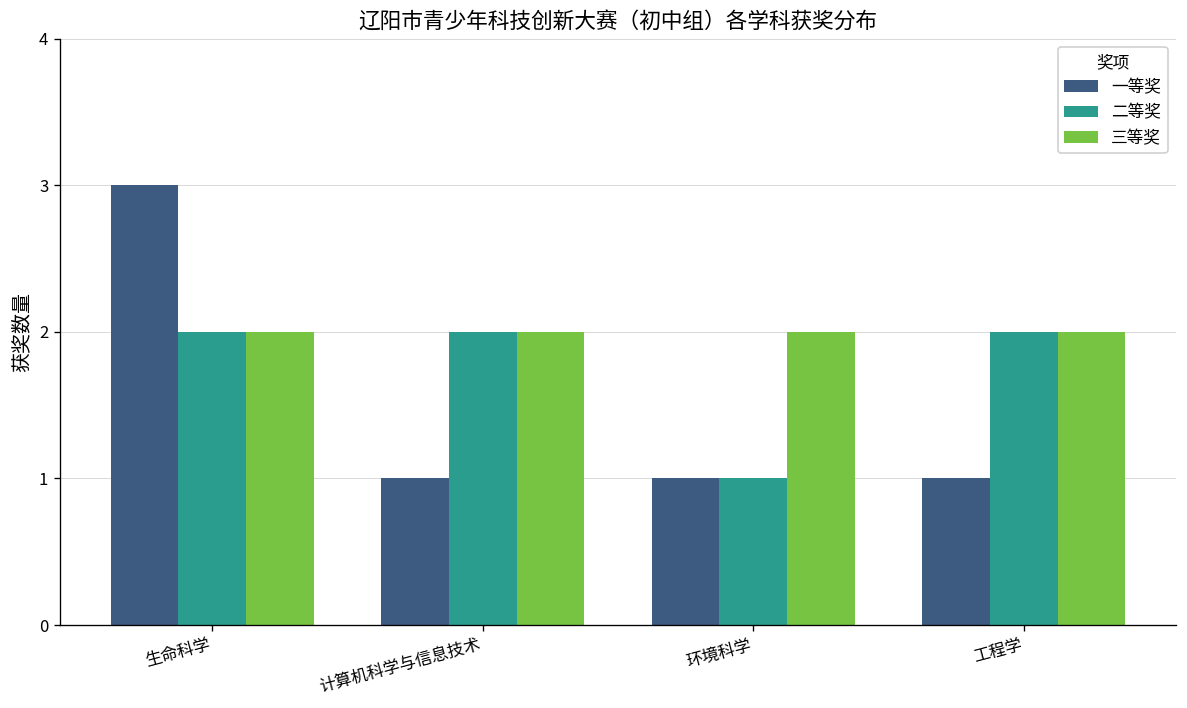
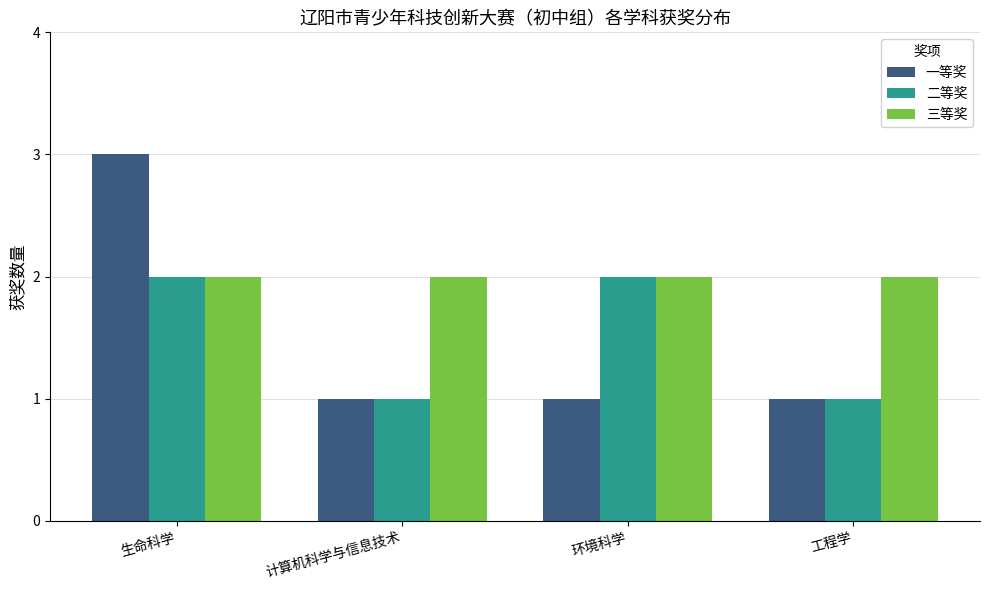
  {
    "一等奖": {
      "生命科学": 3,
      "计算机科学与信息技术": 1,
      "环境科学": 1,
      "工程学": 1
    },
    "二等奖": {
      "生命科学": 2,
-     "计算机科学与信息技术": 2,
-     "环境科学": 1,
-     "工程学": 2
+     "计算机科学与信息技术": 1,
+     "环境科学": 2,
+     "工程学": 1
    },
    "三等奖": {
      "生命科学": 2,
      "计算机科学与信息技术": 2,
      "环境科学": 2,
      "工程学": 2
    }
  }
